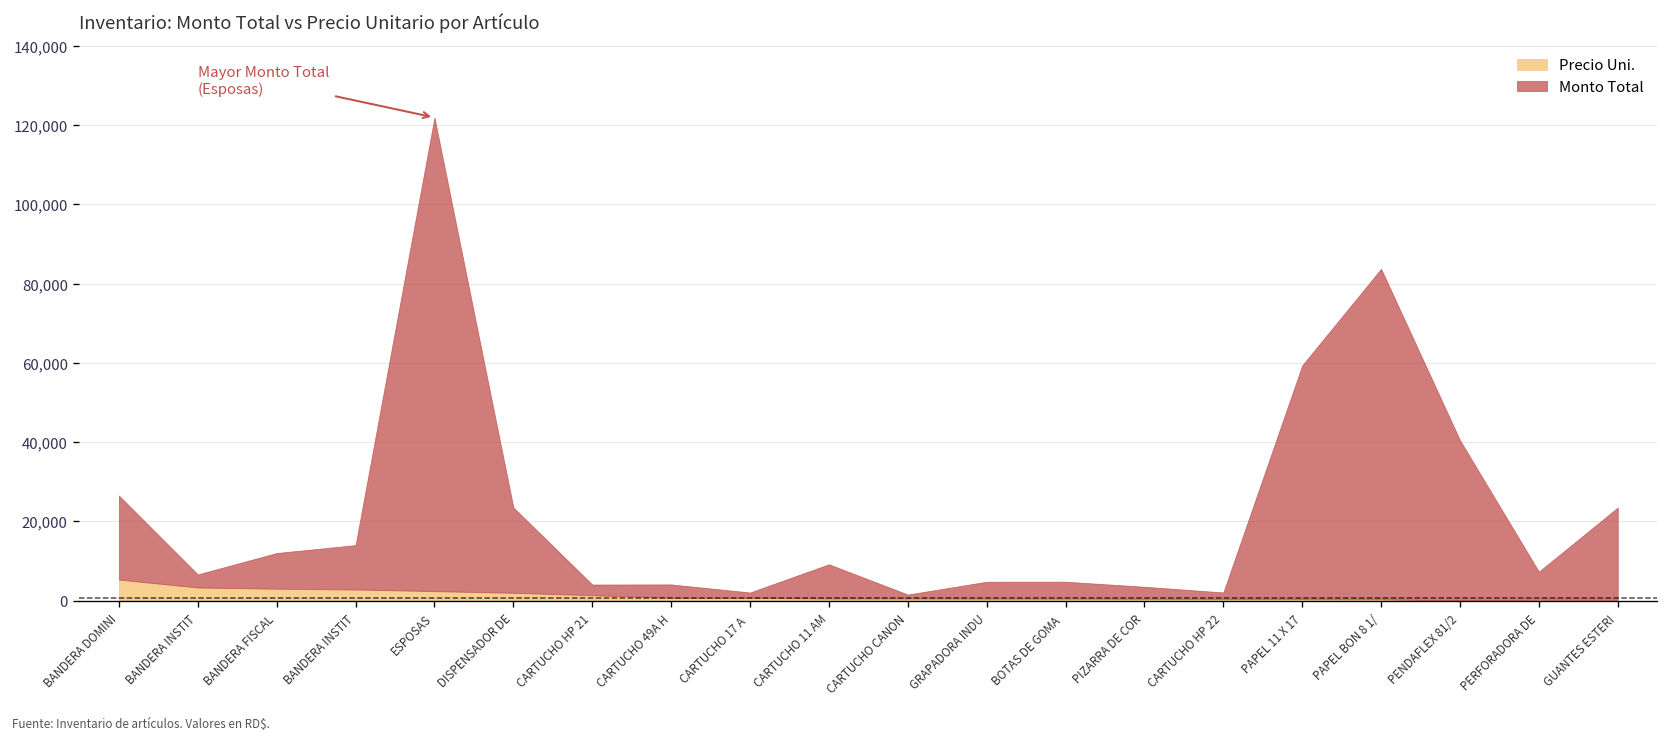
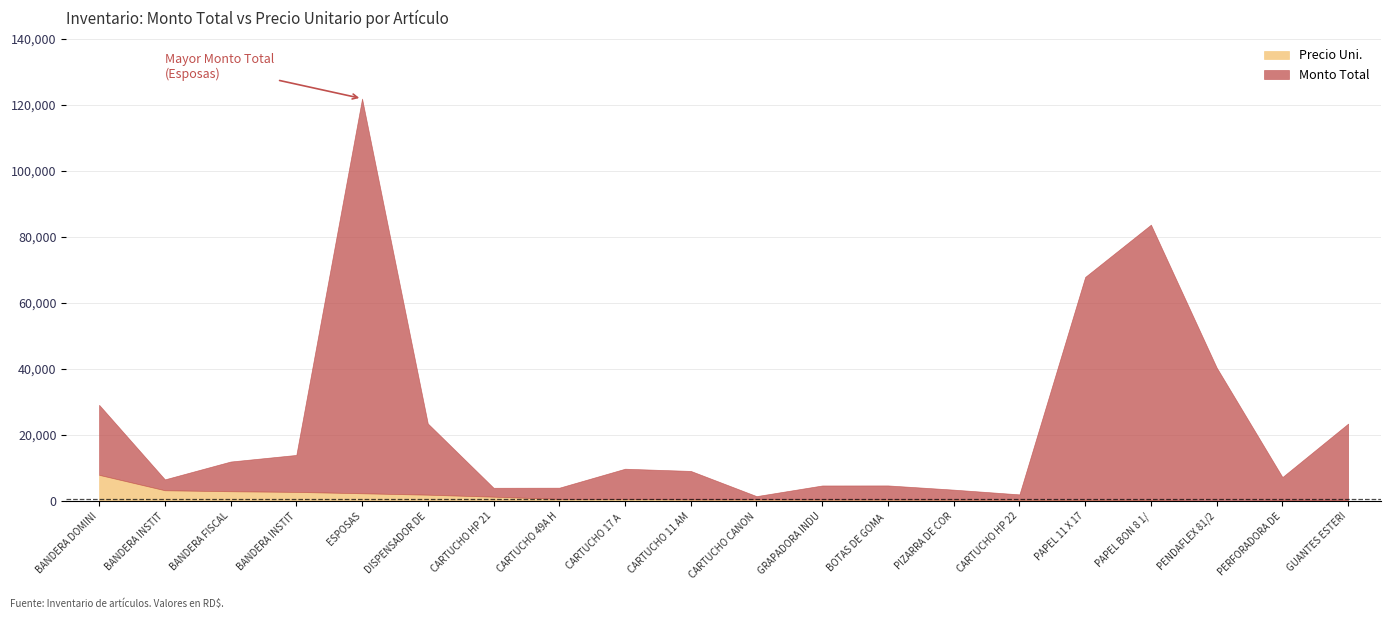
  {
    "Precio Uni.": {
-     "BANDERA DOMINI": "5,000",
+     "BANDERA DOMINI": "8,000",
      "BANDERA FISCAL": "3,000",
      "ESPOSAS": "2,000",
      "DISPENSADOR DE": "2,000",
      "CARTUCHO HP 21": "1,000"
    },
    "Monto Total": {
      "BANDERA DOMINI": "21,000",
      "BANDERA FISCAL": "9,000",
      "ESPOSAS": "120,000",
      "DISPENSADOR DE": "22,000",
      "CARTUCHO HP 21": "3,000",
      "CARTUCHO 49A H": "3,000",
-     "CARTUCHO 17 A": "1,000",
+     "CARTUCHO 17 A": "9,000",
      "CARTUCHO 11 AM": "9,000",
      "CARTUCHO CANON": "1,000",
      "GRAPADORA INDU": "4,000",
      "BOTAS DE GOMA": "4,000",
      "PIZARRA DE COR": "3,000",
      "CARTUCHO HP 22": "2,000",
-     "PAPEL 11 X 17": "59,000",
+     "PAPEL 11 X 17": "68,000",
      "PAPEL BON 8 1/": "83,000",
      "PENDAFLEX 81/2": "40,000",
      "PERFORADORA DE": "7,000",
      "GUANTES ESTERI": "23,000"
    }
  }
